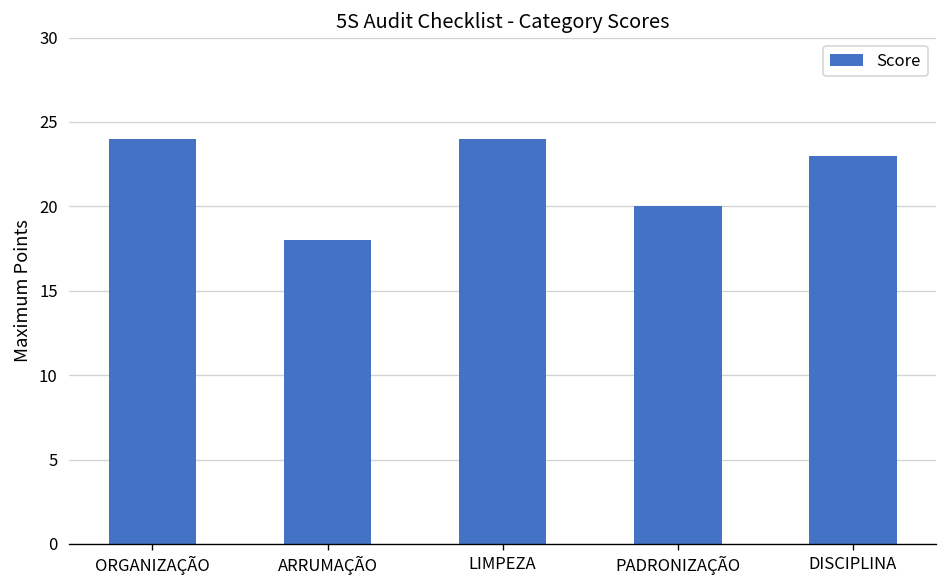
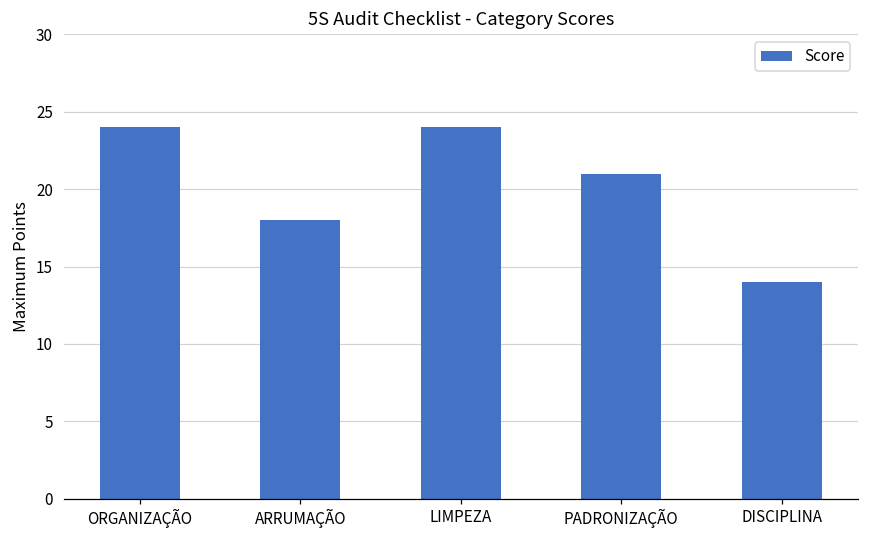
  {
    "ORGANIZAÇÃO": 24,
    "ARRUMAÇÃO": 18,
    "LIMPEZA": 24,
-   "PADRONIZAÇÃO": 20,
-   "DISCIPLINA": 23
+   "PADRONIZAÇÃO": 21,
+   "DISCIPLINA": 14
  }
